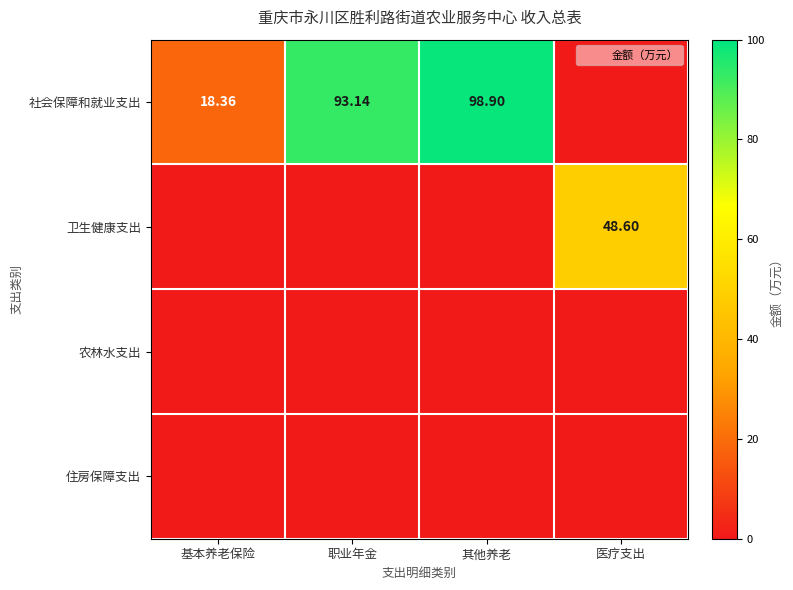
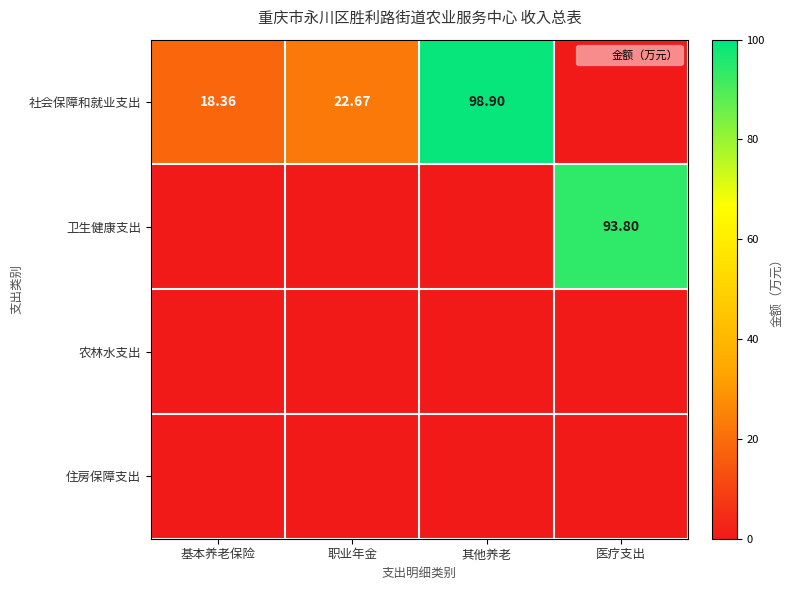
  {
    "社会保障和就业支出": {
      "基本养老保险": 18.36,
-     "职业年金": 93.14,
+     "职业年金": 22.67,
      "其他养老": 98.90
    },
    "卫生健康支出": {
-     "医疗支出": 48.60
+     "医疗支出": 93.80
    }
  }
